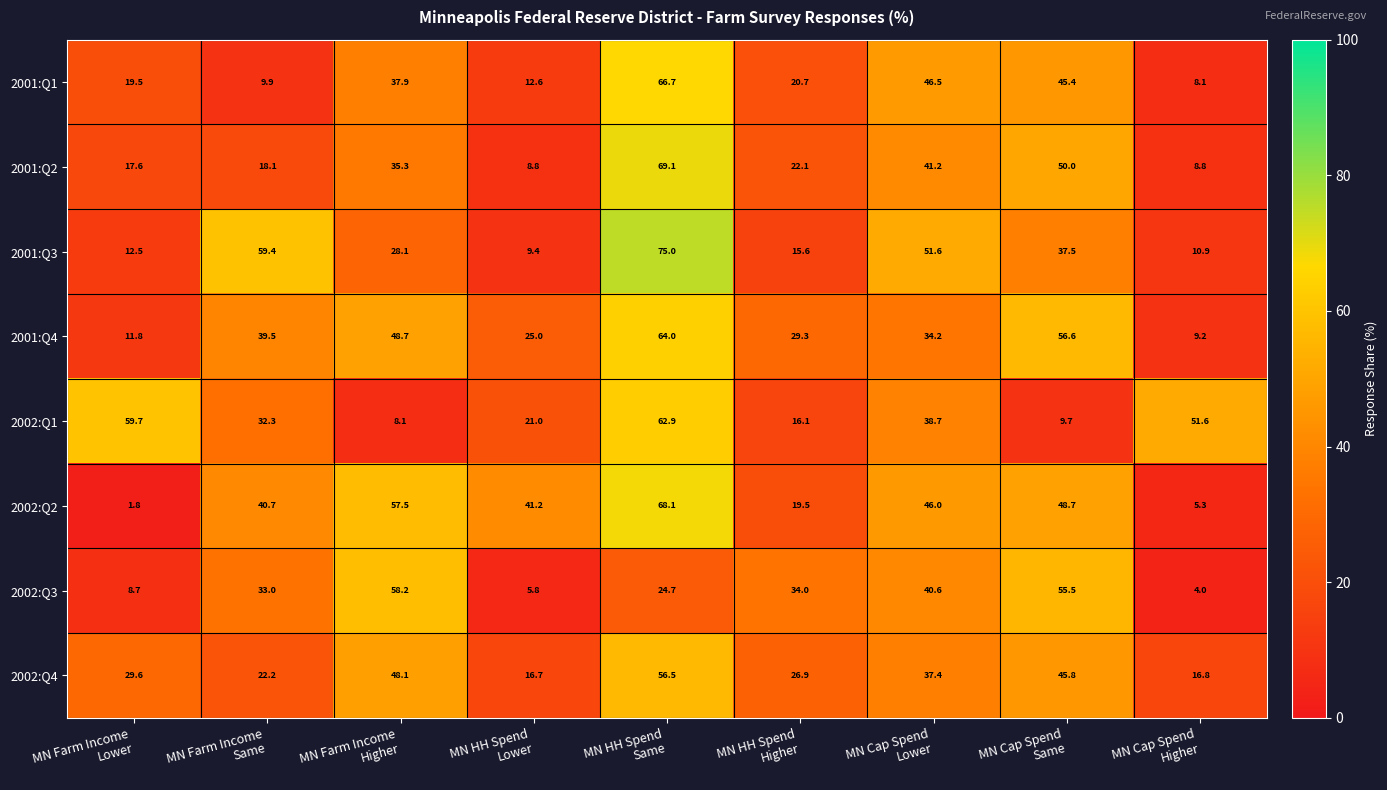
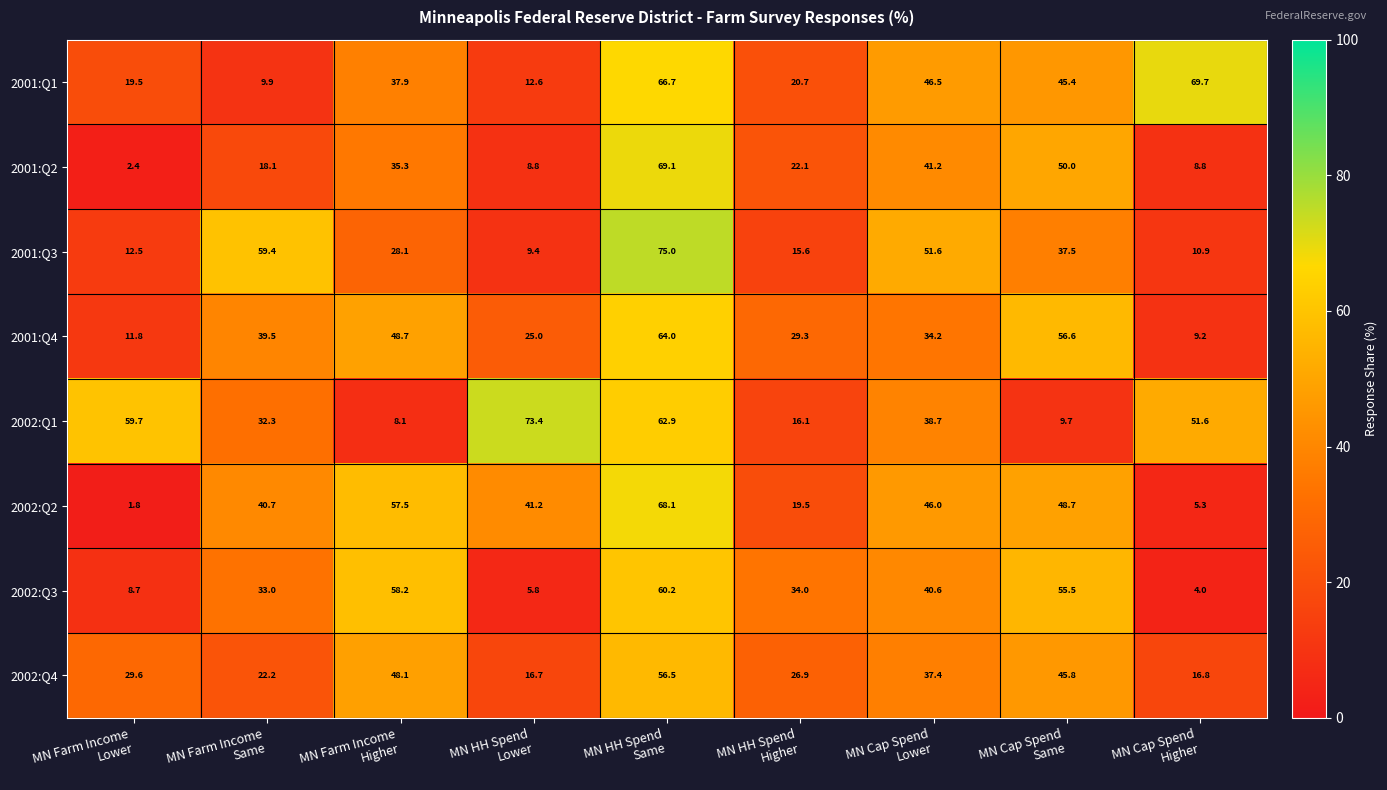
  {
    "2001:Q1": {
      "MN Farm Income Lower": 19.5,
      "MN Farm Income Same": 9.9,
      "MN Farm Income Higher": 37.9,
      "MN HH Spend Lower": 12.6,
      "MN HH Spend Same": 66.7,
      "MN HH Spend Higher": 20.7,
      "MN Cap Spend Lower": 46.5,
      "MN Cap Spend Same": 45.4,
-     "MN Cap Spend Higher": 8.1
+     "MN Cap Spend Higher": 69.7
    },
    "2001:Q2": {
-     "MN Farm Income Lower": 17.6,
+     "MN Farm Income Lower": 2.4,
      "MN Farm Income Same": 18.1,
      "MN Farm Income Higher": 35.3,
      "MN HH Spend Lower": 8.8,
      "MN HH Spend Same": 69.1,
      "MN HH Spend Higher": 22.1,
      "MN Cap Spend Lower": 41.2,
      "MN Cap Spend Same": 50.0,
      "MN Cap Spend Higher": 8.8
    },
    "2001:Q3": {
      "MN Farm Income Lower": 12.5,
      "MN Farm Income Same": 59.4,
      "MN Farm Income Higher": 28.1,
      "MN HH Spend Lower": 9.4,
      "MN HH Spend Same": 75.0,
      "MN HH Spend Higher": 15.6,
      "MN Cap Spend Lower": 51.6,
      "MN Cap Spend Same": 37.5,
      "MN Cap Spend Higher": 10.9
    },
    "2001:Q4": {
      "MN Farm Income Lower": 11.8,
      "MN Farm Income Same": 39.5,
      "MN Farm Income Higher": 48.7,
      "MN HH Spend Lower": 25.0,
      "MN HH Spend Same": 64.0,
      "MN HH Spend Higher": 29.3,
      "MN Cap Spend Lower": 34.2,
      "MN Cap Spend Same": 56.6,
      "MN Cap Spend Higher": 9.2
    },
    "2002:Q1": {
      "MN Farm Income Lower": 59.7,
      "MN Farm Income Same": 32.3,
      "MN Farm Income Higher": 8.1,
-     "MN HH Spend Lower": 21.0,
+     "MN HH Spend Lower": 73.4,
      "MN HH Spend Same": 62.9,
      "MN HH Spend Higher": 16.1,
      "MN Cap Spend Lower": 38.7,
      "MN Cap Spend Same": 9.7,
      "MN Cap Spend Higher": 51.6
    },
    "2002:Q2": {
      "MN Farm Income Lower": 1.8,
      "MN Farm Income Same": 40.7,
      "MN Farm Income Higher": 57.5,
      "MN HH Spend Lower": 41.2,
      "MN HH Spend Same": 68.1,
      "MN HH Spend Higher": 19.5,
      "MN Cap Spend Lower": 46.0,
      "MN Cap Spend Same": 48.7,
      "MN Cap Spend Higher": 5.3
    },
    "2002:Q3": {
      "MN Farm Income Lower": 8.7,
      "MN Farm Income Same": 33.0,
      "MN Farm Income Higher": 58.2,
      "MN HH Spend Lower": 5.8,
-     "MN HH Spend Same": 24.7,
+     "MN HH Spend Same": 60.2,
      "MN HH Spend Higher": 34.0,
      "MN Cap Spend Lower": 40.6,
      "MN Cap Spend Same": 55.5,
      "MN Cap Spend Higher": 4.0
    },
    "2002:Q4": {
      "MN Farm Income Lower": 29.6,
      "MN Farm Income Same": 22.2,
      "MN Farm Income Higher": 48.1,
      "MN HH Spend Lower": 16.7,
      "MN HH Spend Same": 56.5,
      "MN HH Spend Higher": 26.9,
      "MN Cap Spend Lower": 37.4,
      "MN Cap Spend Same": 45.8,
      "MN Cap Spend Higher": 16.8
    }
  }
